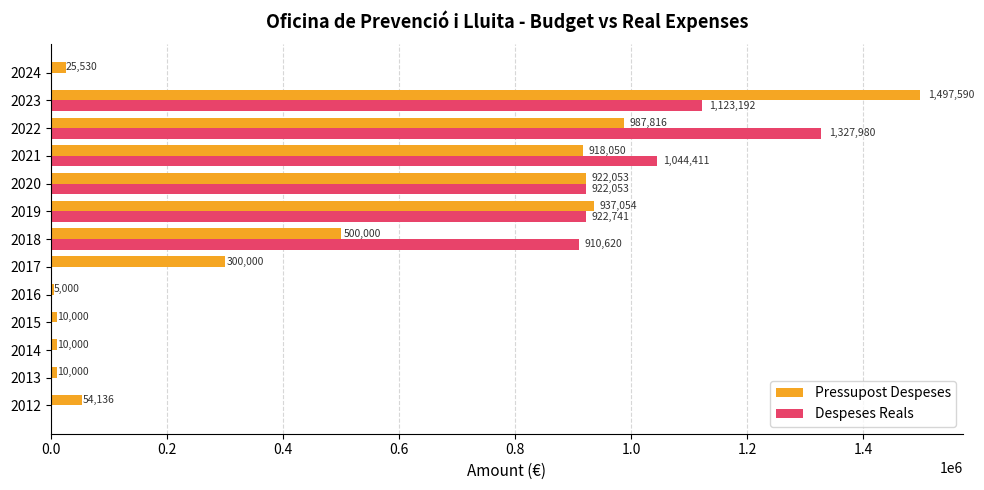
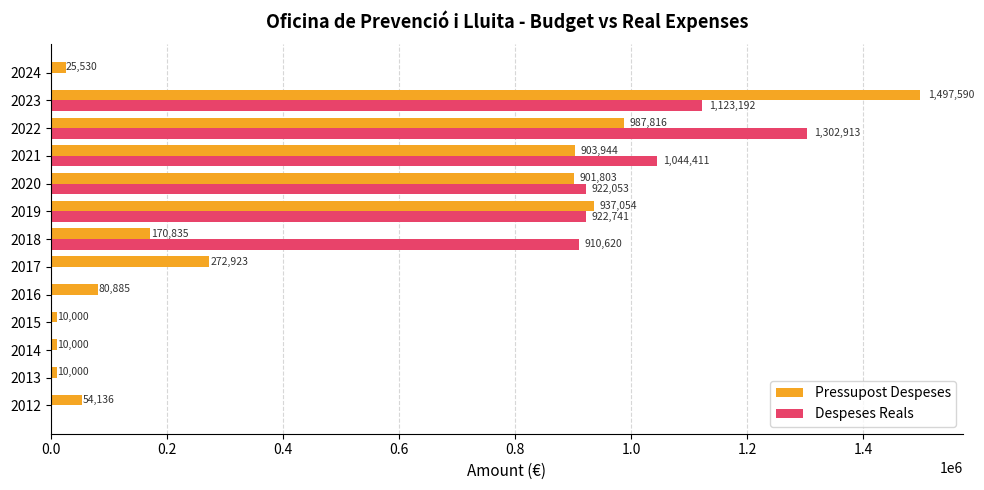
  {
    "Pressupost Despeses": {
      "2024": "25,530",
      "2023": "1,497,590",
      "2022": "987,816",
-     "2021": "918,050",
-     "2020": "922,053",
+     "2021": "903,944",
+     "2020": "901,803",
      "2019": "937,054",
-     "2018": "500,000",
-     "2017": "300,000",
-     "2016": "5,000",
+     "2018": "170,835",
+     "2017": "272,923",
+     "2016": "80,885",
      "2015": "10,000",
      "2014": "10,000",
      "2013": "10,000",
      "2012": "54,136"
    },
    "Despeses Reals": {
      "2023": "1,123,192",
-     "2022": "1,327,980",
+     "2022": "1,302,913",
      "2021": "1,044,411",
      "2020": "922,053",
      "2019": "922,741",
      "2018": "910,620"
    }
  }
